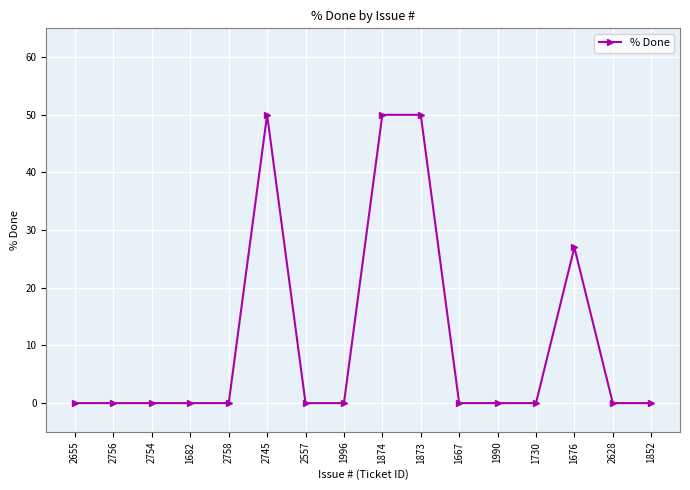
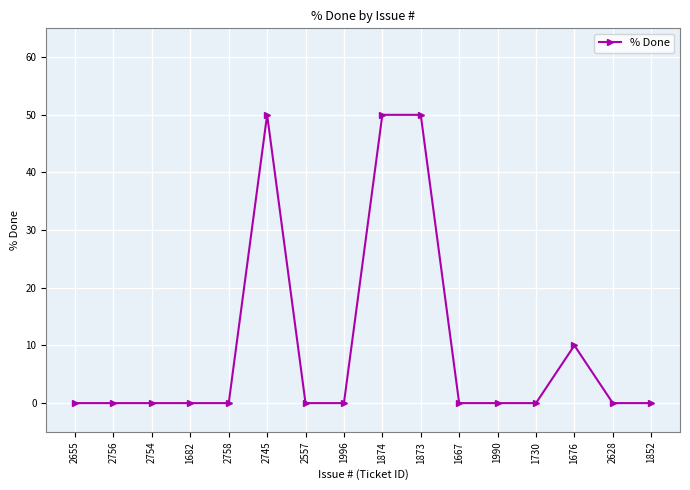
  {
    "2655": 0,
    "2756": 0,
    "2754": 0,
    "1682": 0,
    "2758": 0,
    "2745": 50,
    "2557": 0,
    "1996": 0,
    "1874": 50,
    "1873": 50,
    "1667": 0,
    "1990": 0,
    "1730": 0,
-   "1676": 27,
+   "1676": 10,
    "2628": 0,
    "1852": 0
  }
